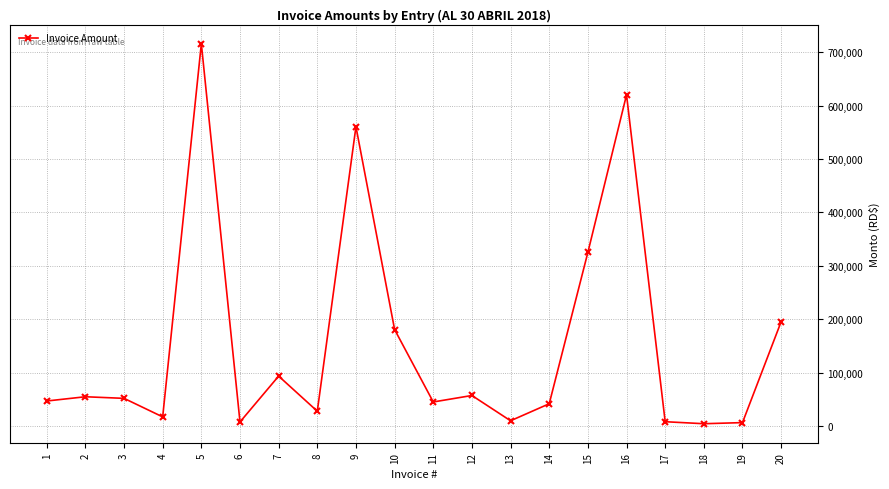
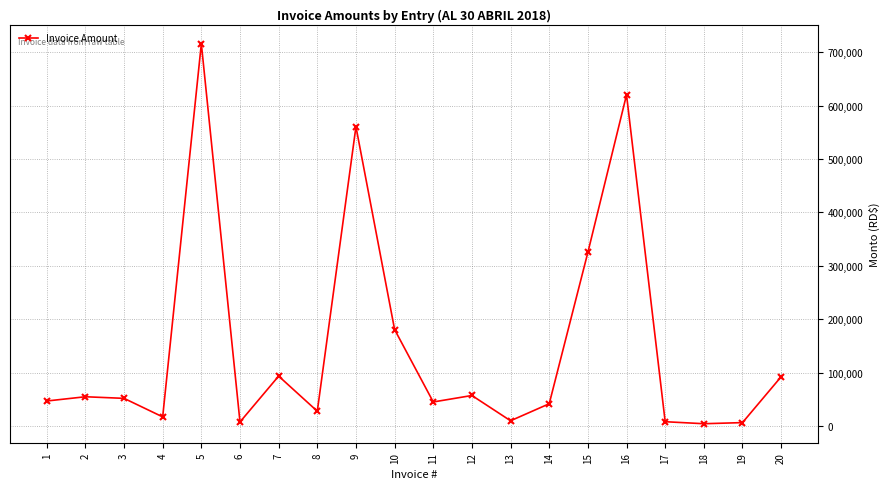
  {
    "1": "50,000",
    "2": "50,000",
    "3": "50,000",
    "4": "20,000",
    "5": "720,000",
    "6": "10,000",
    "7": "90,000",
    "8": "30,000",
    "9": "560,000",
    "10": "180,000",
    "11": "40,000",
    "12": "60,000",
    "13": "10,000",
    "14": "40,000",
    "15": "330,000",
    "16": "620,000",
    "17": "10,000",
    "18": "0",
    "19": "10,000",
-   "20": "200,000"
+   "20": "90,000"
  }
